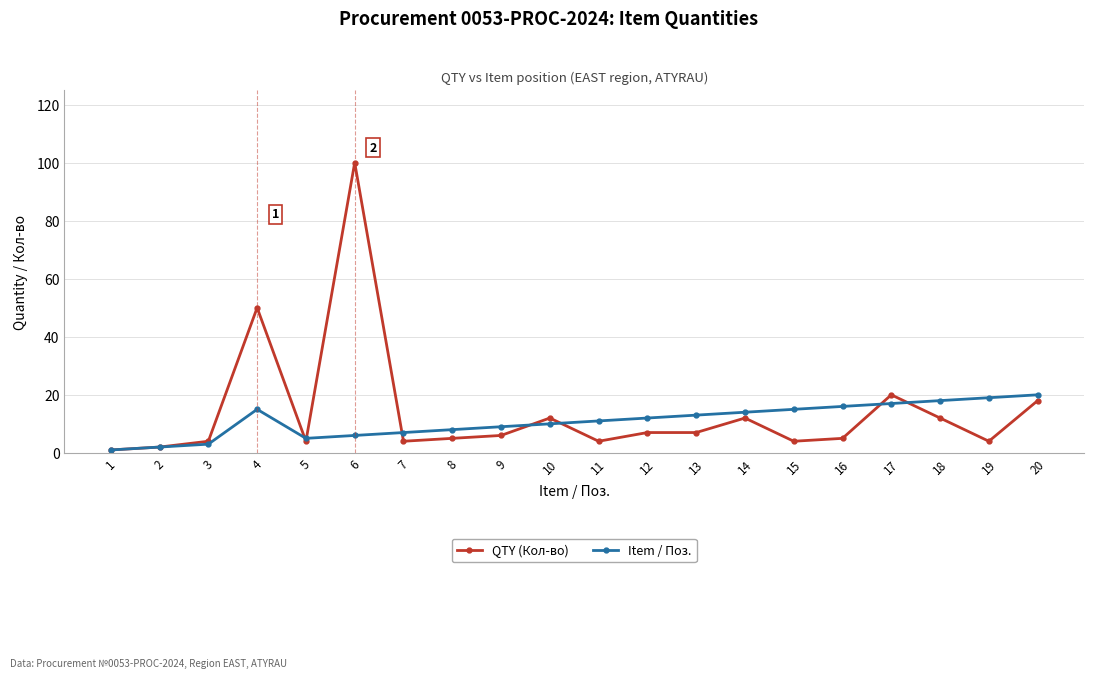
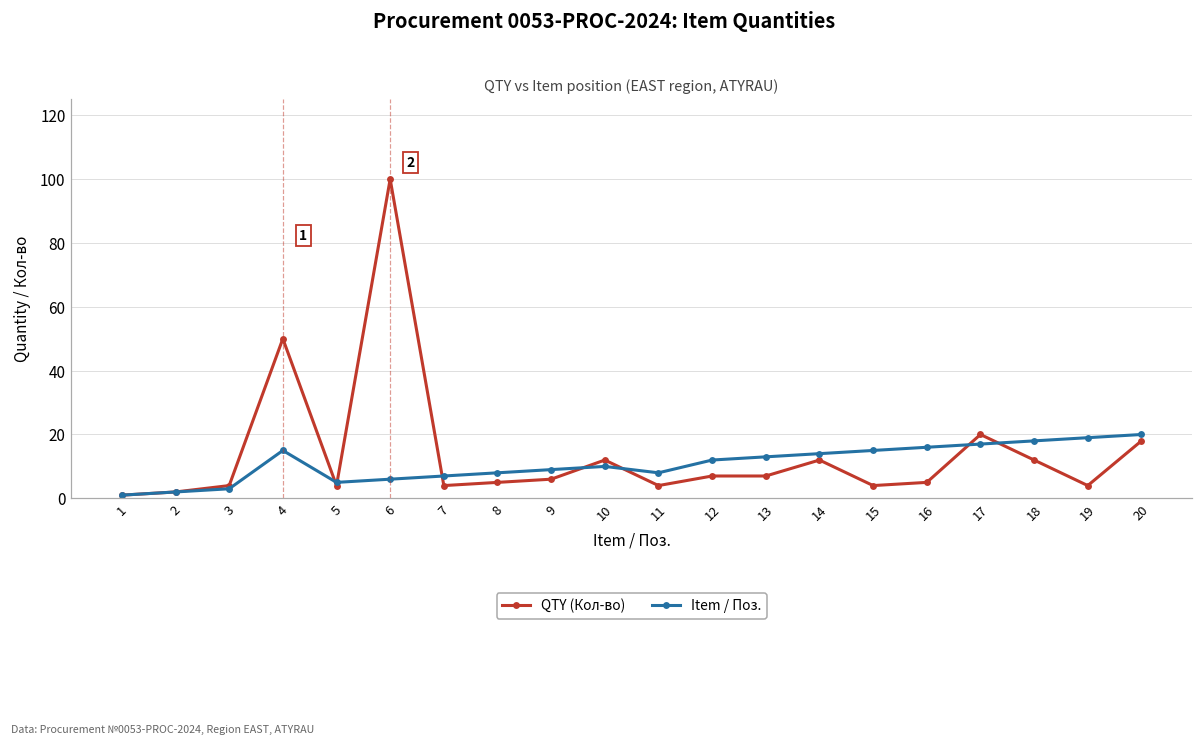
  {
    "QTY (Кол-во)": {
      "3": 4,
      "4": 50,
      "5": 4,
      "7": 4,
      "8": 5,
      "9": 6,
      "10": 12,
      "11": 4,
      "12": 7,
      "13": 7,
      "14": 12,
      "15": 4,
      "16": 5,
      "17": 20,
      "18": 12,
      "19": 4,
      "20": 18
    },
    "Item / Поз.": {
      "3": 3,
      "4": 15,
      "5": 5,
      "6": 6,
      "7": 7,
      "8": 8,
      "9": 9,
      "10": 10,
-     "11": 11,
+     "11": 8,
      "12": 12,
      "13": 13,
      "14": 14,
      "15": 15,
      "16": 16,
      "17": 17,
      "18": 18,
      "19": 19,
      "20": 20
    }
  }
